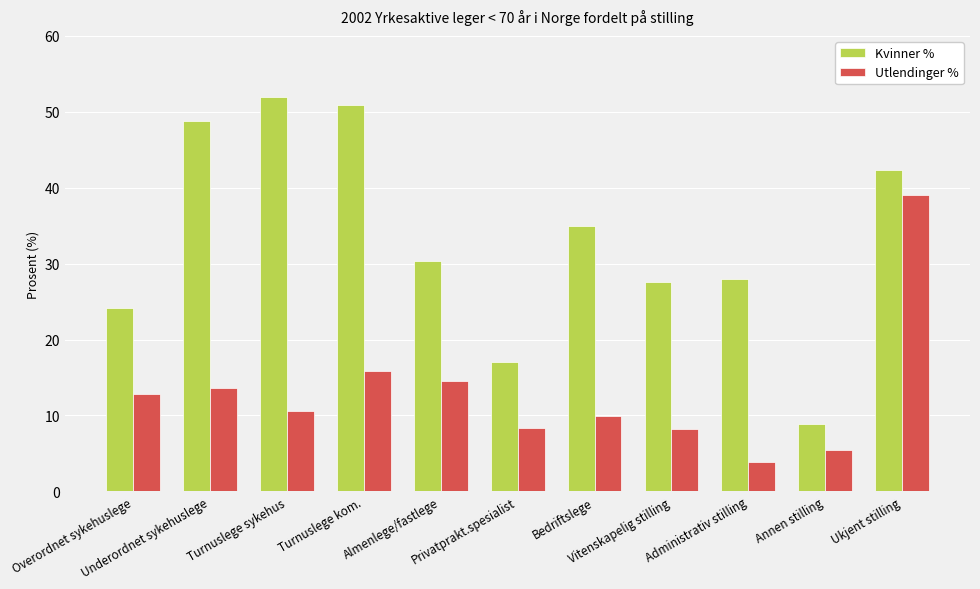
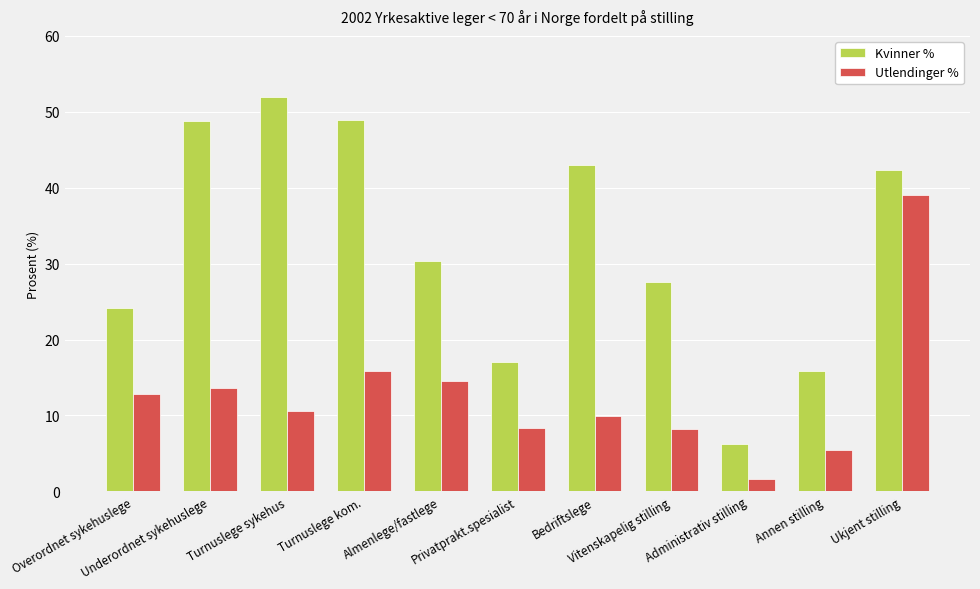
  {
    "Kvinner %": {
      "Overordnet sykehuslege": 24,
      "Underordnet sykehuslege": 49,
      "Turnuslege sykehus": 52,
-     "Turnuslege kom.": 51,
+     "Turnuslege kom.": 49,
      "Almenlege/fastlege": 30,
      "Privatprakt.spesialist": 17,
-     "Bedriftslege": 35,
+     "Bedriftslege": 43,
      "Vitenskapelig stilling": 28,
-     "Administrativ stilling": 28,
-     "Annen stilling": 9,
+     "Administrativ stilling": 6,
+     "Annen stilling": 16,
      "Ukjent stilling": 42
    },
    "Utlendinger %": {
      "Overordnet sykehuslege": 13,
      "Underordnet sykehuslege": 14,
      "Turnuslege sykehus": 11,
      "Turnuslege kom.": 16,
      "Almenlege/fastlege": 15,
      "Privatprakt.spesialist": 8,
      "Bedriftslege": 10,
      "Vitenskapelig stilling": 8,
-     "Administrativ stilling": 4,
+     "Administrativ stilling": 2,
      "Annen stilling": 6,
      "Ukjent stilling": 39
    }
  }
